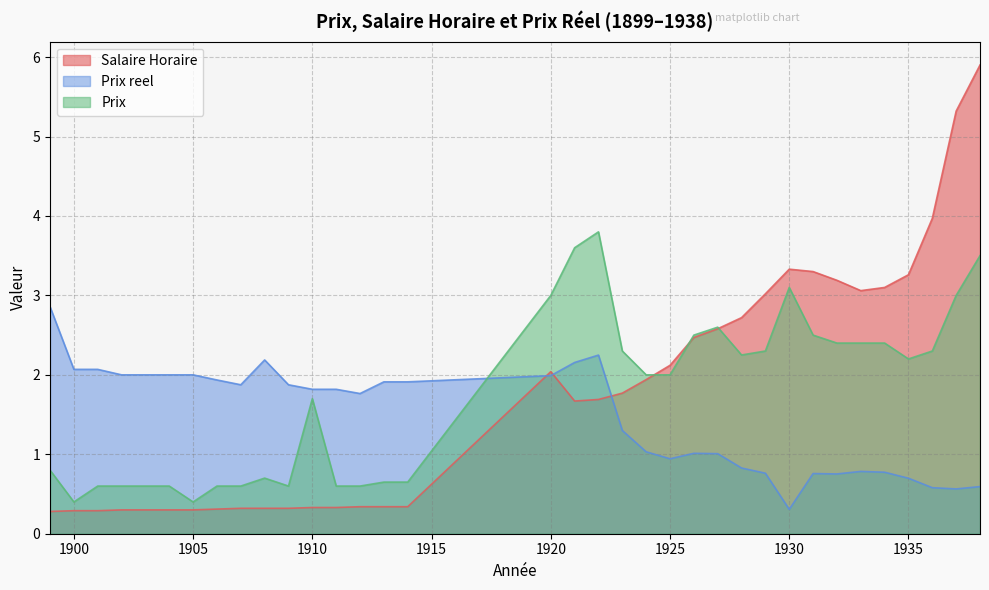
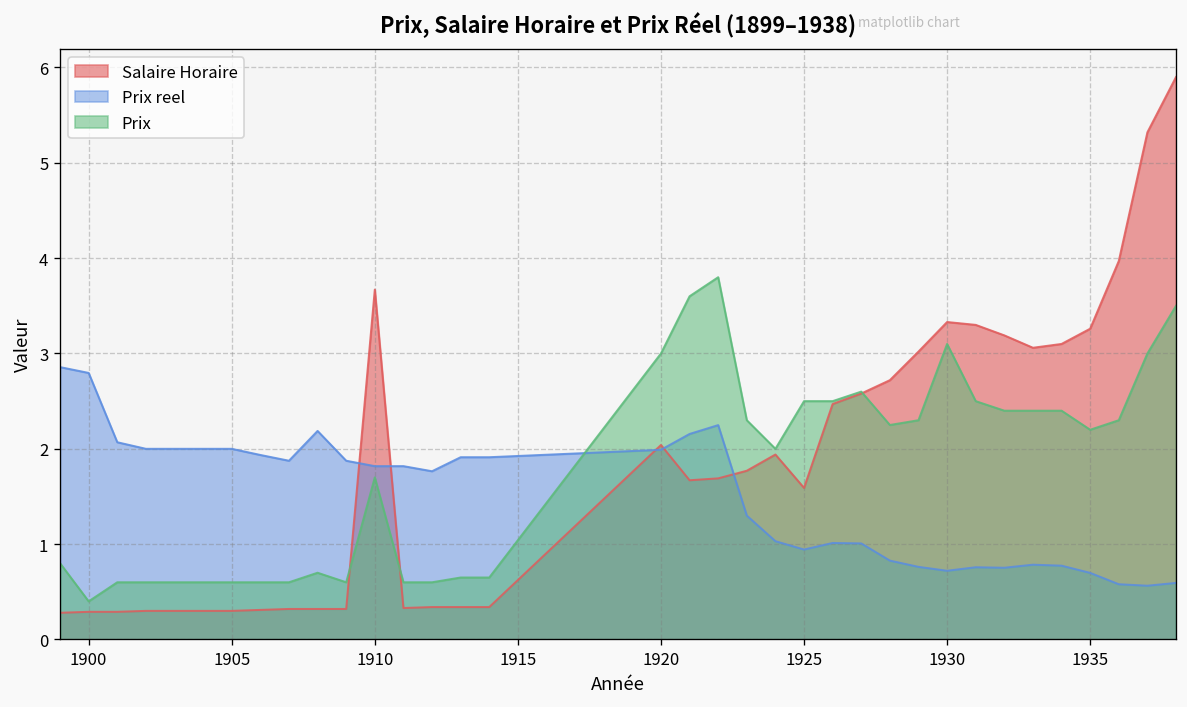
  {
    "Salaire Horaire": {
      "1900": 0.3,
      "1905": 0.3,
-     "1910": 0.3,
+     "1910": 3.7,
      "1920": 2.0,
-     "1925": 2.1,
+     "1925": 1.6,
      "1930": 3.3,
      "1935": 3.3
    },
    "Prix reel": {
-     "1900": 2.1,
+     "1900": 2.8,
      "1905": 2.0,
      "1910": 1.8,
      "1920": 2.0,
      "1925": 0.9,
-     "1930": 0.3,
+     "1930": 0.7,
      "1935": 0.7
    },
    "Prix": {
      "1900": 0.4,
-     "1905": 0.4,
+     "1905": 0.6,
      "1910": 1.7,
      "1920": 3.0,
-     "1925": 2.0,
+     "1925": 2.5,
      "1930": 3.1,
      "1935": 2.2
    }
  }
